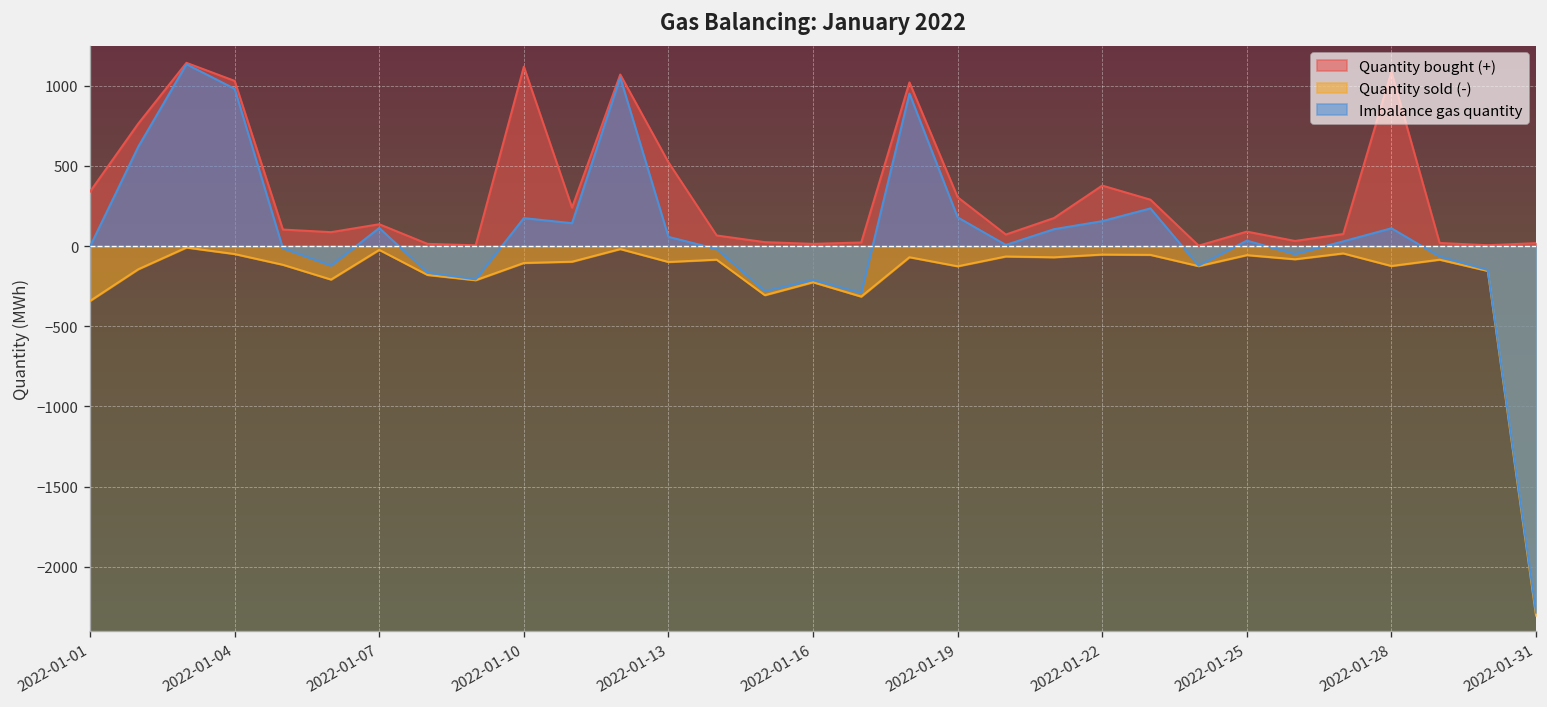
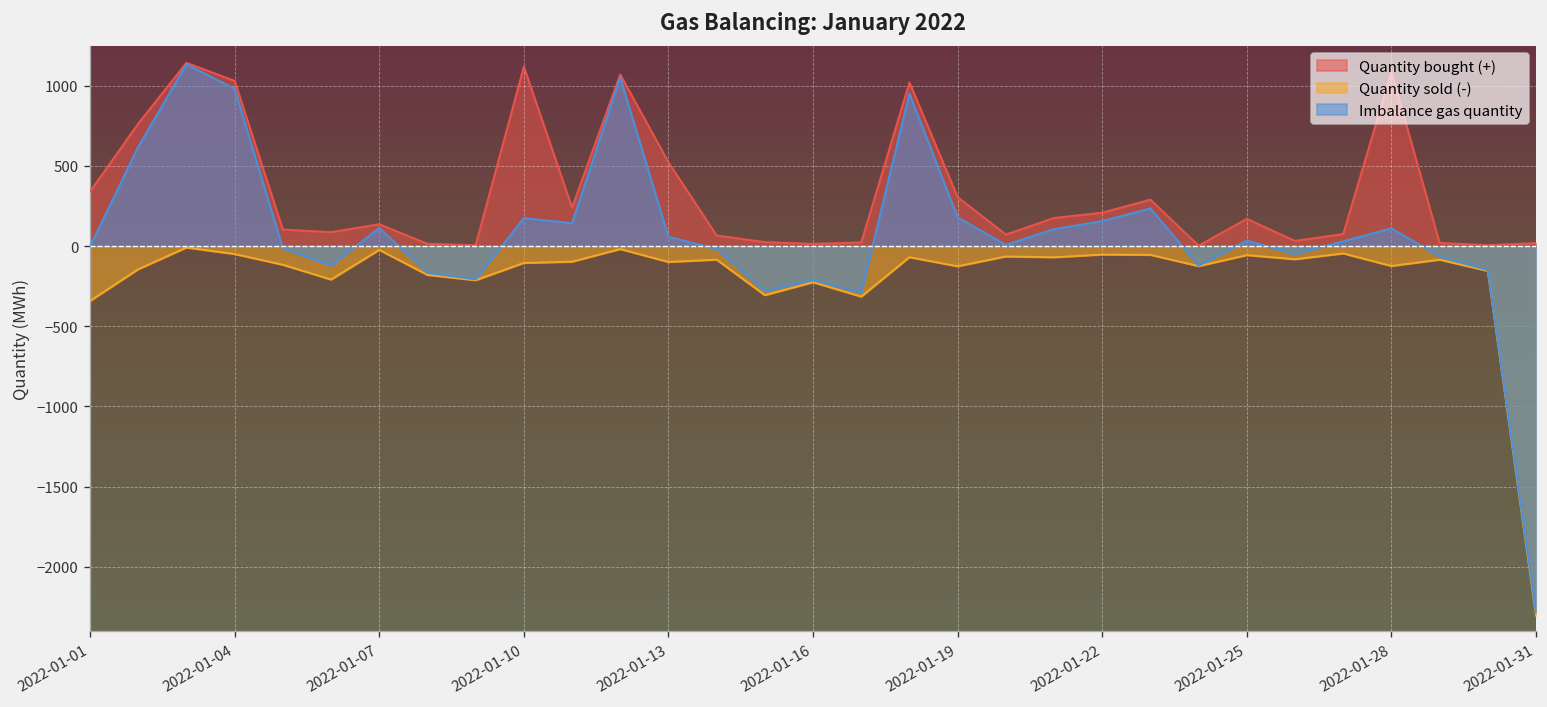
  {
    "Quantity bought (+)": {
      "2022-01-01": 340,
      "2022-01-04": 1030,
      "2022-01-07": 140,
      "2022-01-10": 1120,
      "2022-01-13": 520,
      "2022-01-19": 310,
-     "2022-01-22": 380,
-     "2022-01-25": 90
+     "2022-01-22": 210,
+     "2022-01-25": 170
    }
  }
